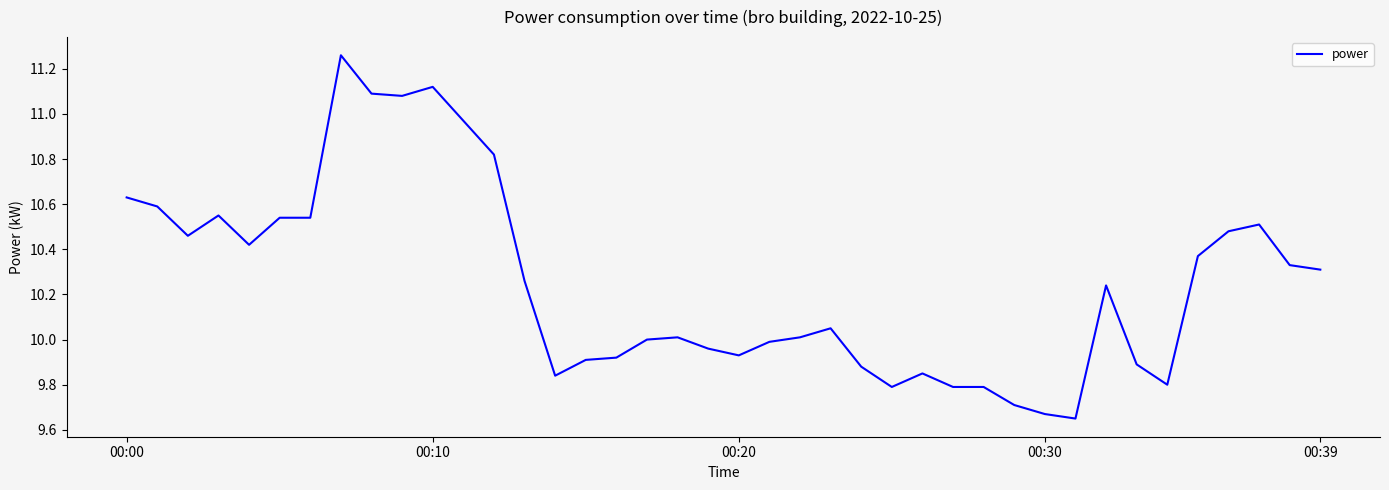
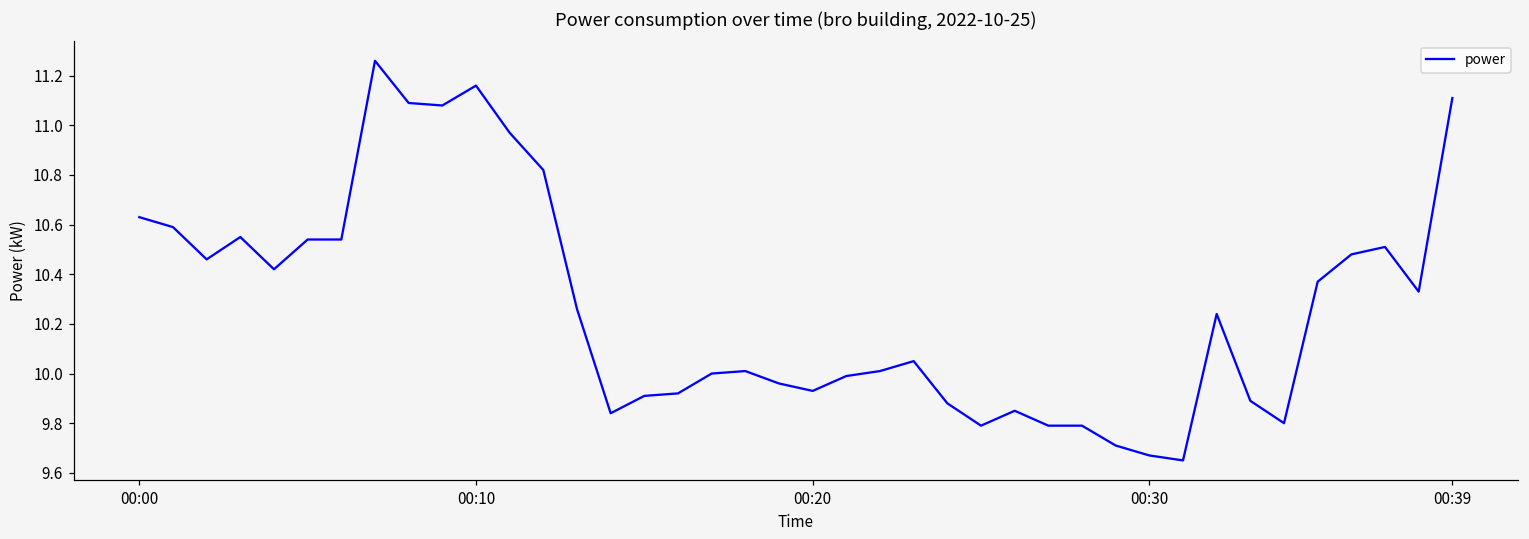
  {
    "00:00": 10.63,
-   "00:10": 11.12,
+   "00:10": 11.16,
    "00:20": 9.93,
    "00:30": 9.67,
-   "00:39": 10.31
+   "00:39": 11.11
  }
